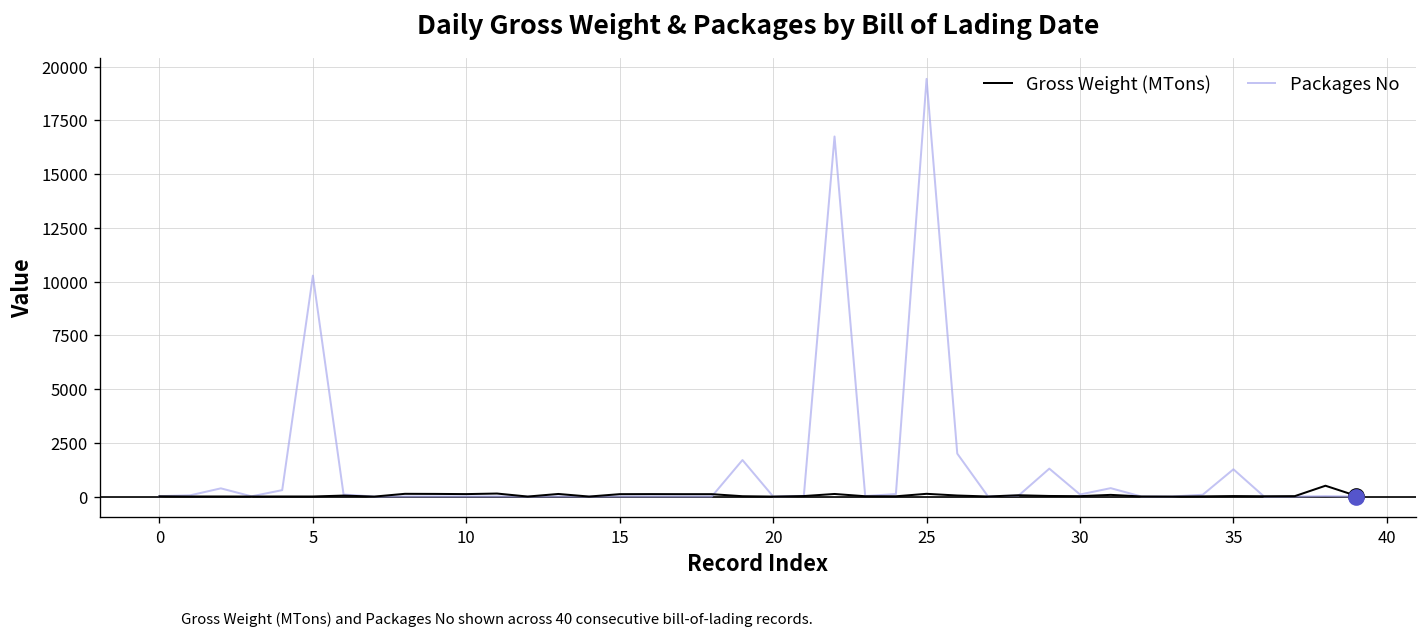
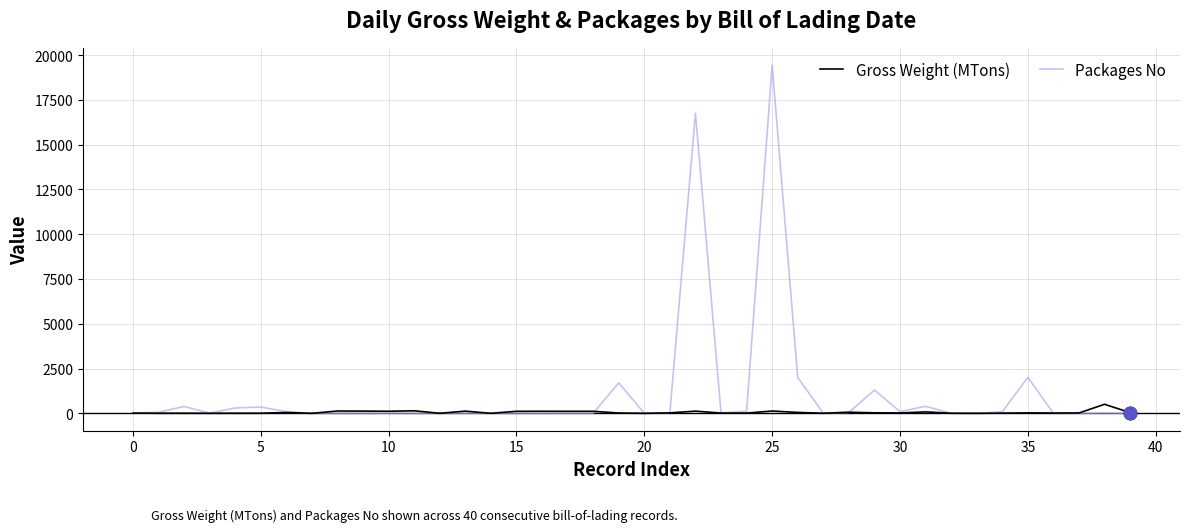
  {
    "Packages No": {
-     "5": 10300,
+     "5": 400,
      "25": 19400,
-     "35": 1300
+     "35": 2000
    }
  }
